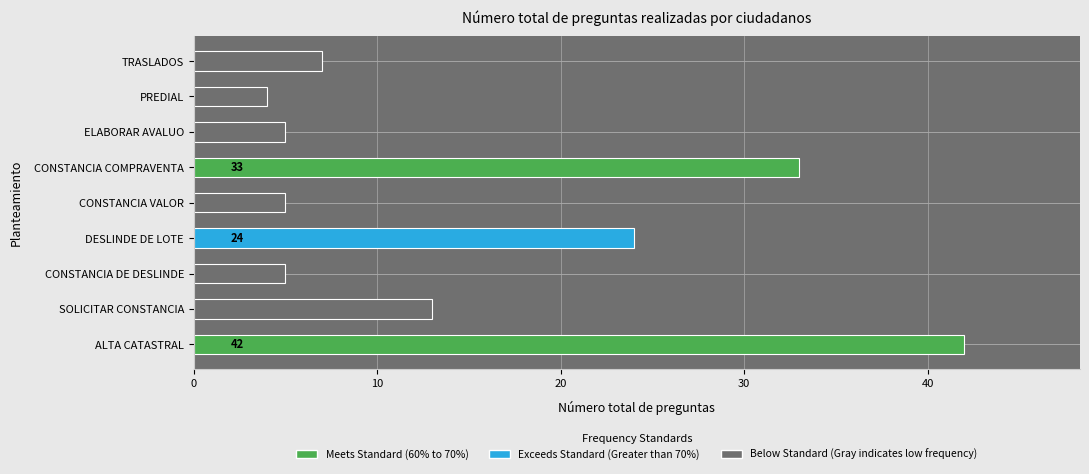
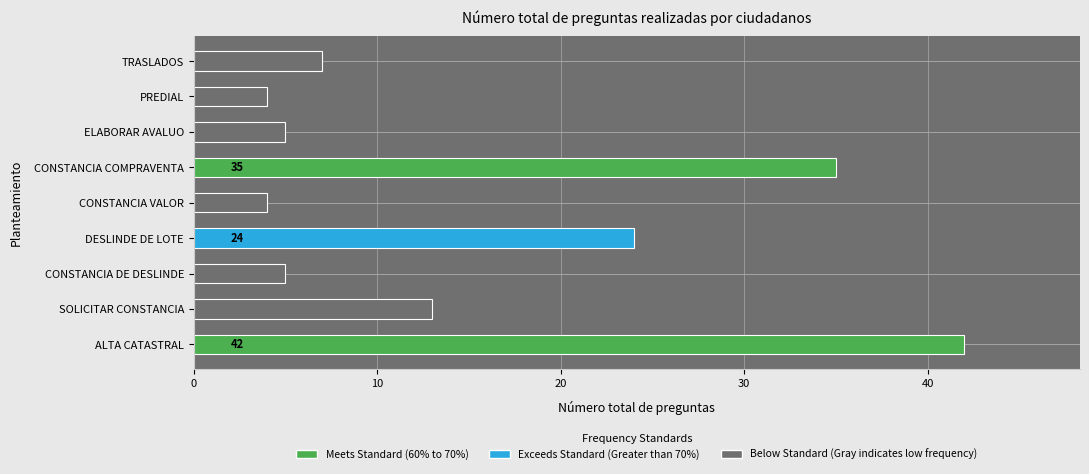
  {
-   "CONSTANCIA COMPRAVENTA": 33,
-   "CONSTANCIA VALOR": 5,
+   "CONSTANCIA COMPRAVENTA": 35,
+   "CONSTANCIA VALOR": 4,
    "DESLINDE DE LOTE": 24,
    "ALTA CATASTRAL": 42
  }
